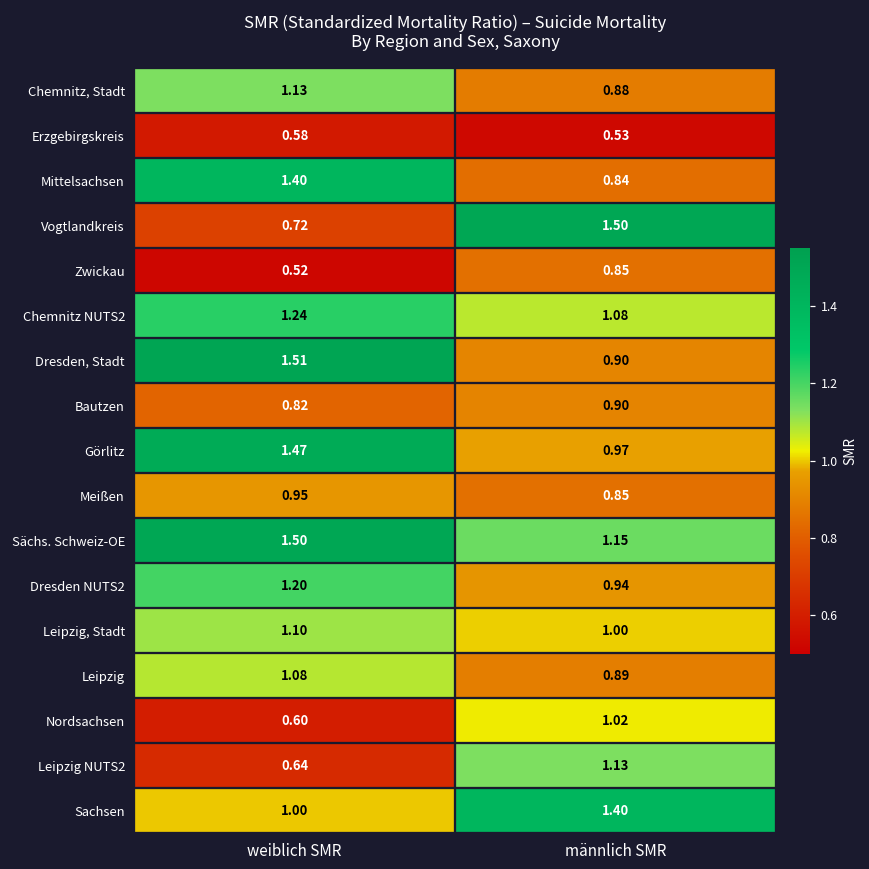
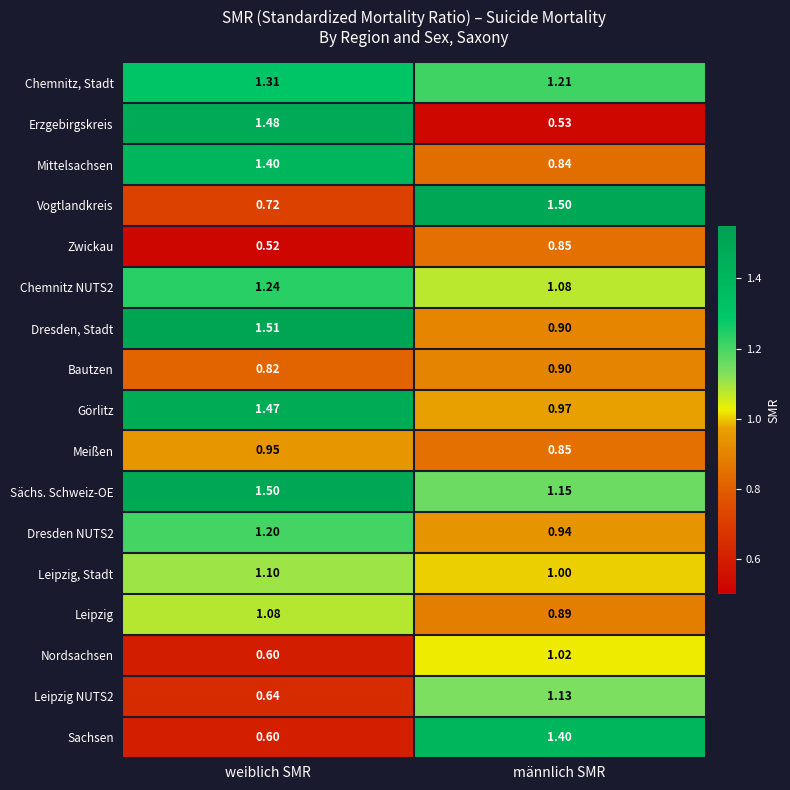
  {
    "Chemnitz, Stadt": {
-     "weiblich SMR": 1.13,
-     "männlich SMR": 0.88
+     "weiblich SMR": 1.31,
+     "männlich SMR": 1.21
    },
    "Erzgebirgskreis": {
-     "weiblich SMR": 0.58,
+     "weiblich SMR": 1.48,
      "männlich SMR": 0.53
    },
    "Mittelsachsen": {
      "weiblich SMR": 1.40,
      "männlich SMR": 0.84
    },
    "Vogtlandkreis": {
      "weiblich SMR": 0.72,
      "männlich SMR": 1.50
    },
    "Zwickau": {
      "weiblich SMR": 0.52,
      "männlich SMR": 0.85
    },
    "Chemnitz NUTS2": {
      "weiblich SMR": 1.24,
      "männlich SMR": 1.08
    },
    "Dresden, Stadt": {
      "weiblich SMR": 1.51,
      "männlich SMR": 0.90
    },
    "Bautzen": {
      "weiblich SMR": 0.82,
      "männlich SMR": 0.90
    },
    "Görlitz": {
      "weiblich SMR": 1.47,
      "männlich SMR": 0.97
    },
    "Meißen": {
      "weiblich SMR": 0.95,
      "männlich SMR": 0.85
    },
    "Sächs. Schweiz-OE": {
      "weiblich SMR": 1.50,
      "männlich SMR": 1.15
    },
    "Dresden NUTS2": {
      "weiblich SMR": 1.20,
      "männlich SMR": 0.94
    },
    "Leipzig, Stadt": {
      "weiblich SMR": 1.10,
      "männlich SMR": 1.00
    },
    "Leipzig": {
      "weiblich SMR": 1.08,
      "männlich SMR": 0.89
    },
    "Nordsachsen": {
      "weiblich SMR": 0.60,
      "männlich SMR": 1.02
    },
    "Leipzig NUTS2": {
      "weiblich SMR": 0.64,
      "männlich SMR": 1.13
    },
    "Sachsen": {
-     "weiblich SMR": 1.00,
+     "weiblich SMR": 0.60,
      "männlich SMR": 1.40
    }
  }
